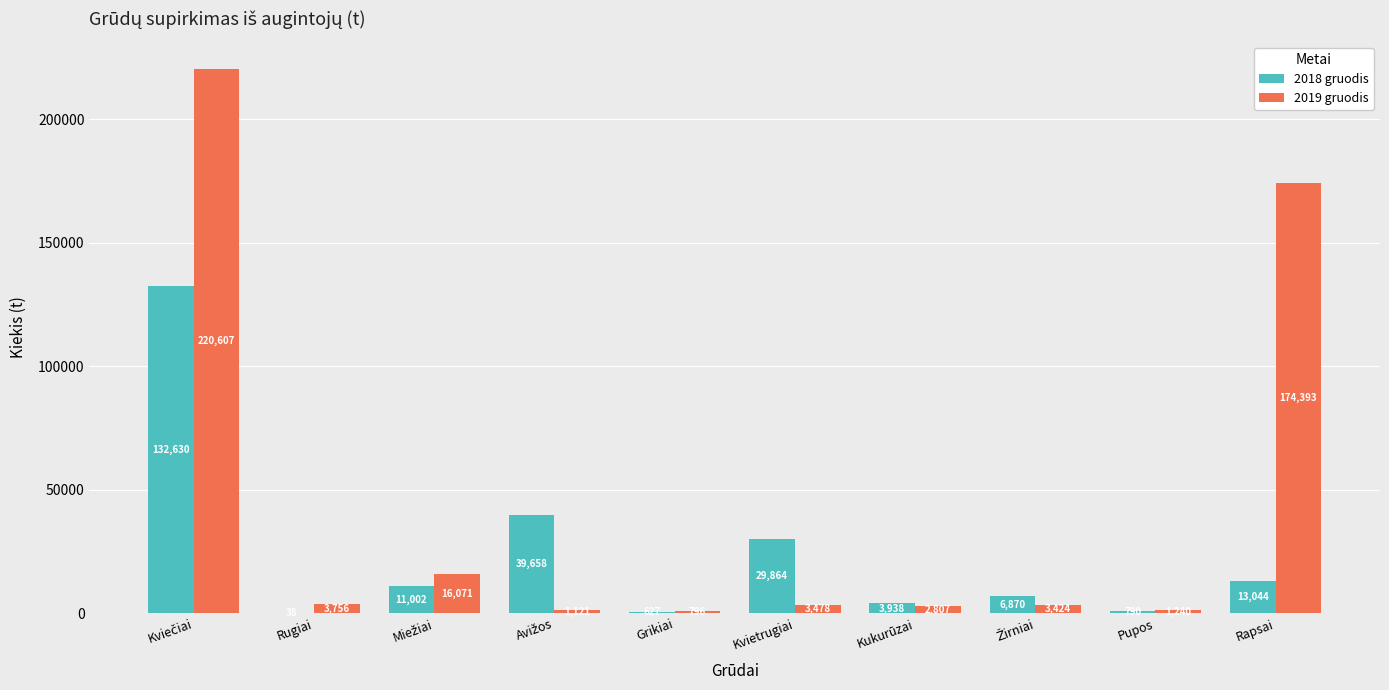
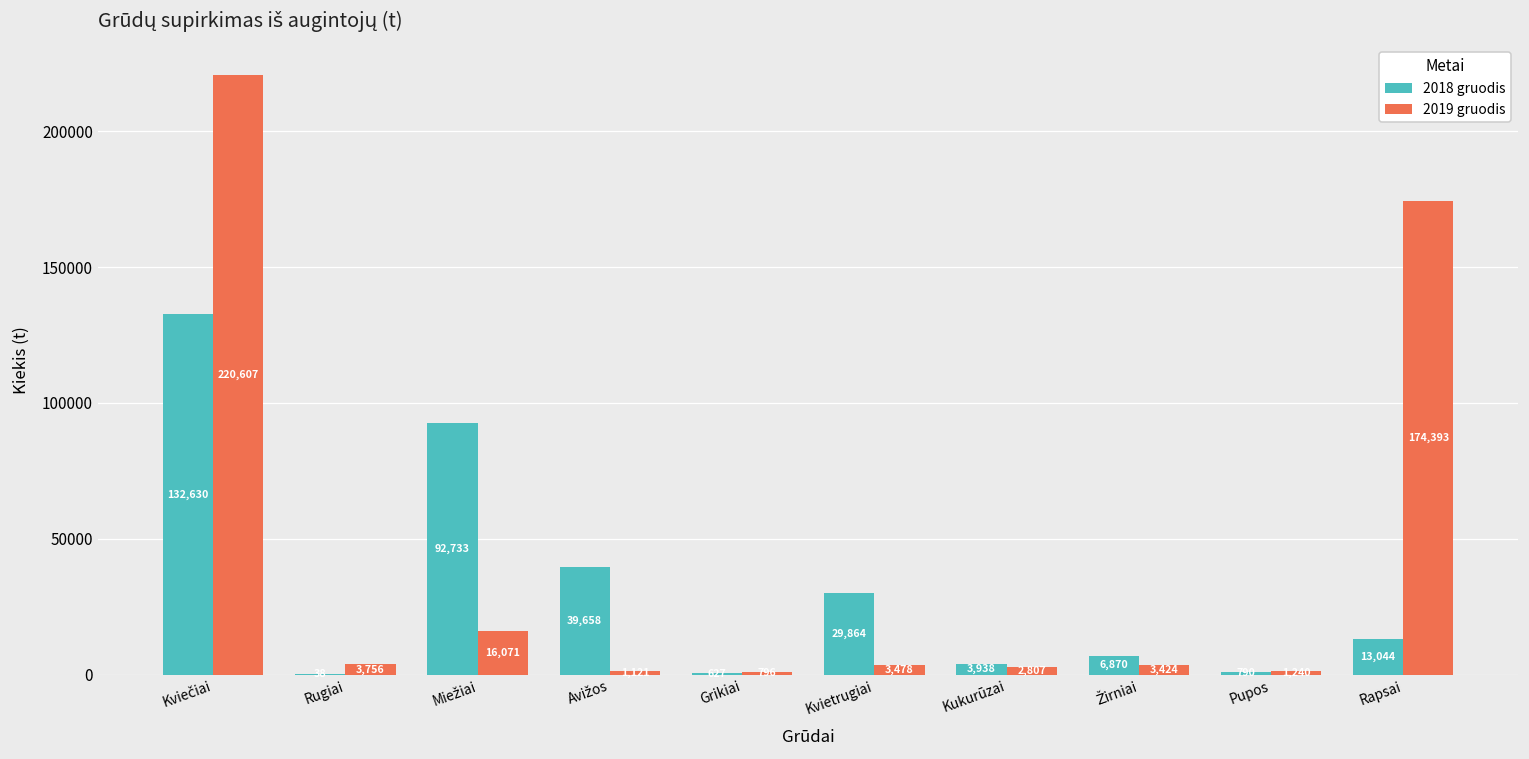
  {
    "2018 gruodis": {
      "Kviečiai": "132,630",
-     "Miežiai": "11,002",
+     "Miežiai": "92,733",
      "Avižos": "39,658",
      "Kvietrugiai": "29,864",
      "Kukurūzai": "3,938",
      "Žirniai": "6,870",
      "Rapsai": "13,044"
    },
    "2019 gruodis": {
      "Kviečiai": "220,607",
      "Rugiai": "3,756",
      "Miežiai": "16,071",
      "Kvietrugiai": "3,478",
      "Kukurūzai": "2,807",
      "Žirniai": "3,424",
      "Rapsai": "174,393"
    }
  }
